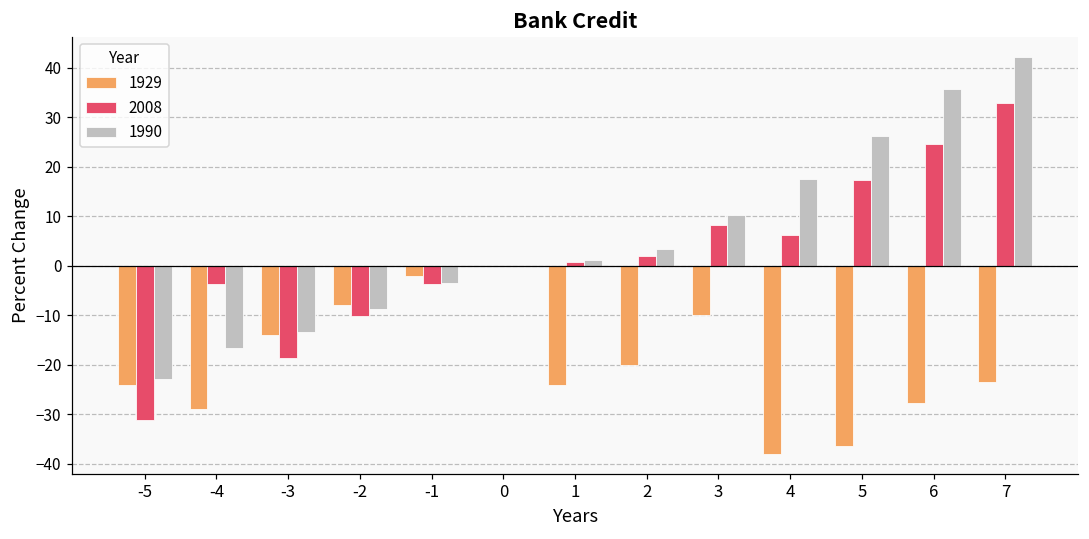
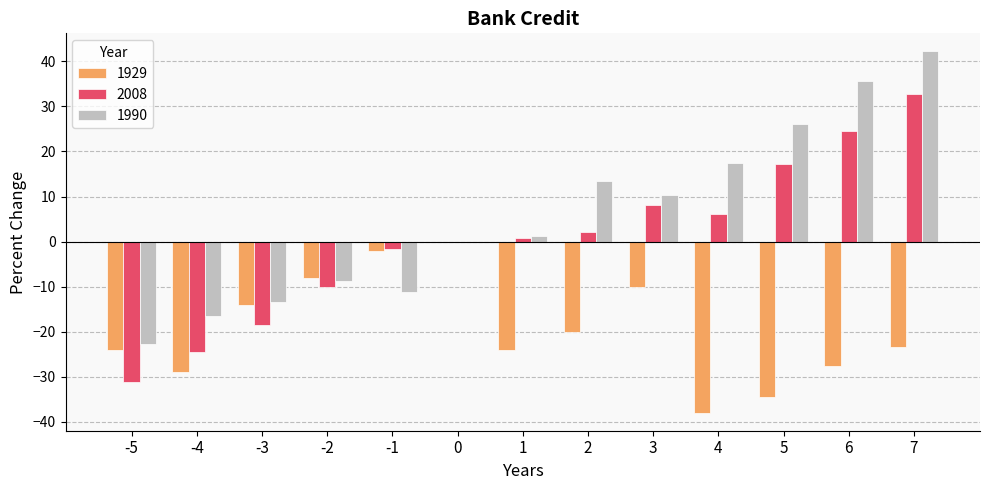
  {
    "1929": {
      "-5": -24,
      "-4": -29,
      "-3": -14,
      "-2": -8,
      "-1": -2,
      "0": 0,
      "1": -24,
      "2": -20,
      "3": -10,
      "4": -38,
-     "5": -36,
+     "5": -34,
      "6": -28,
      "7": -24
    },
    "2008": {
      "-5": -31,
-     "-4": -4,
+     "-4": -24,
      "-3": -19,
      "-2": -10,
-     "-1": -4,
+     "-1": -2,
      "0": 0,
      "1": 1,
      "2": 2,
      "3": 8,
      "4": 6,
      "5": 17,
      "6": 25,
      "7": 33
    },
    "1990": {
      "-5": -23,
      "-4": -17,
      "-3": -13,
      "-2": -9,
-     "-1": -4,
+     "-1": -11,
      "0": 0,
      "1": 1,
-     "2": 3,
+     "2": 13,
      "3": 10,
      "4": 17,
      "5": 26,
      "6": 36,
      "7": 42
    }
  }
